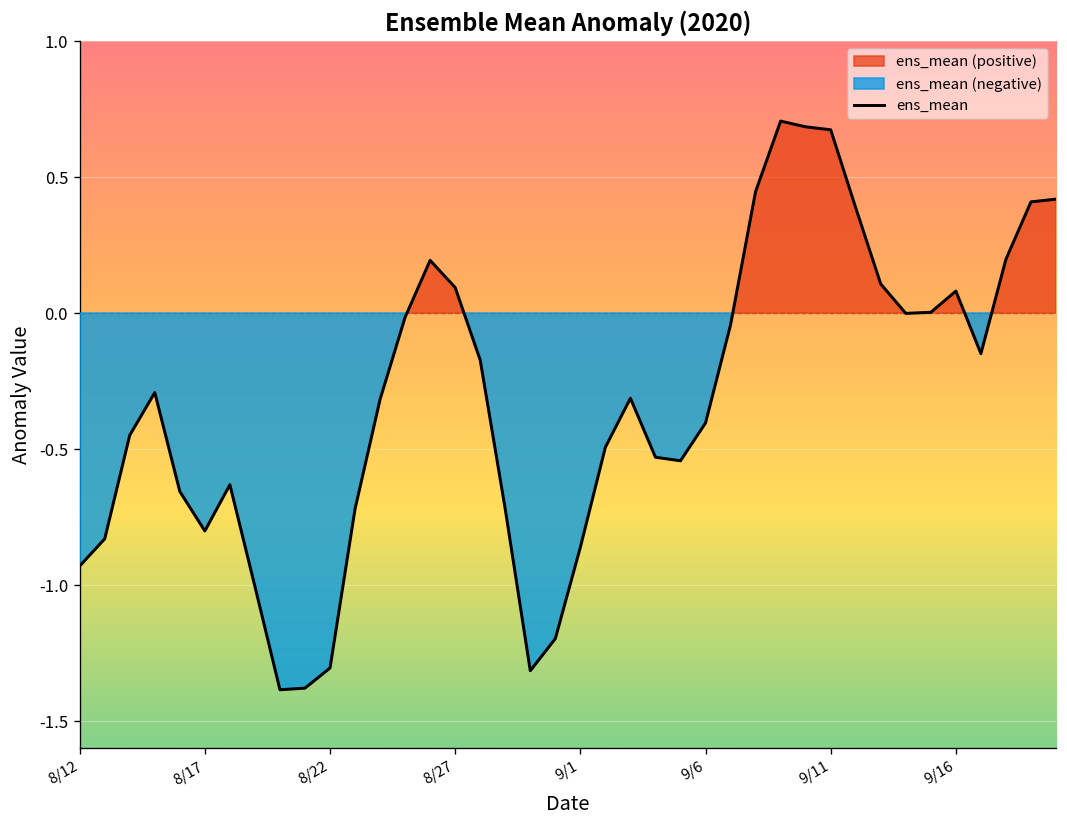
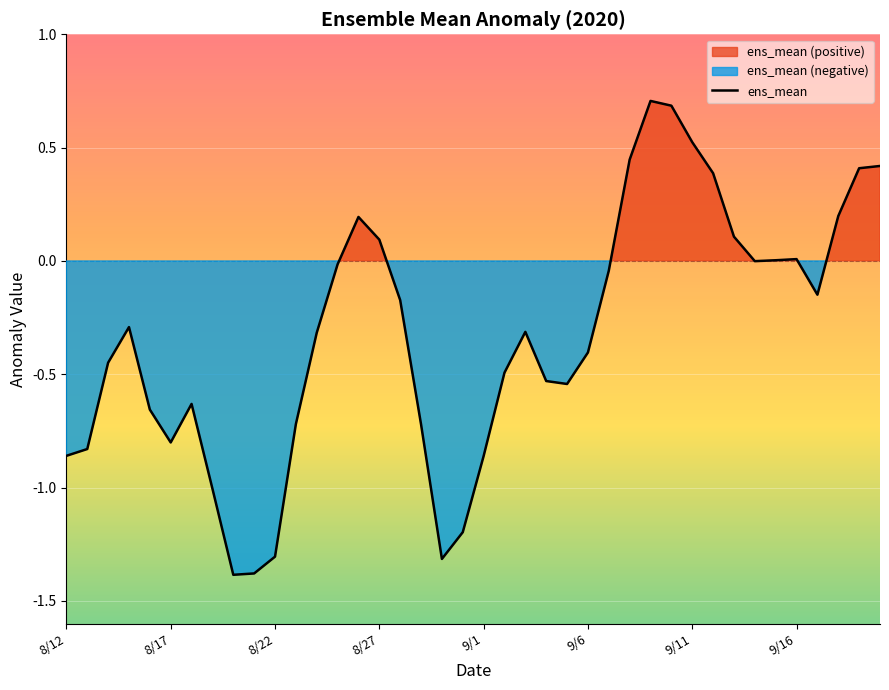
  {
-   "8/12": -0.93,
+   "8/12": -0.86,
    "8/17": -0.80,
    "8/22": -1.31,
    "8/27": 0.09,
    "9/1": -0.86,
    "9/6": -0.40,
-   "9/11": 0.67,
-   "9/16": 0.08
+   "9/11": 0.52,
+   "9/16": 0.01
  }
